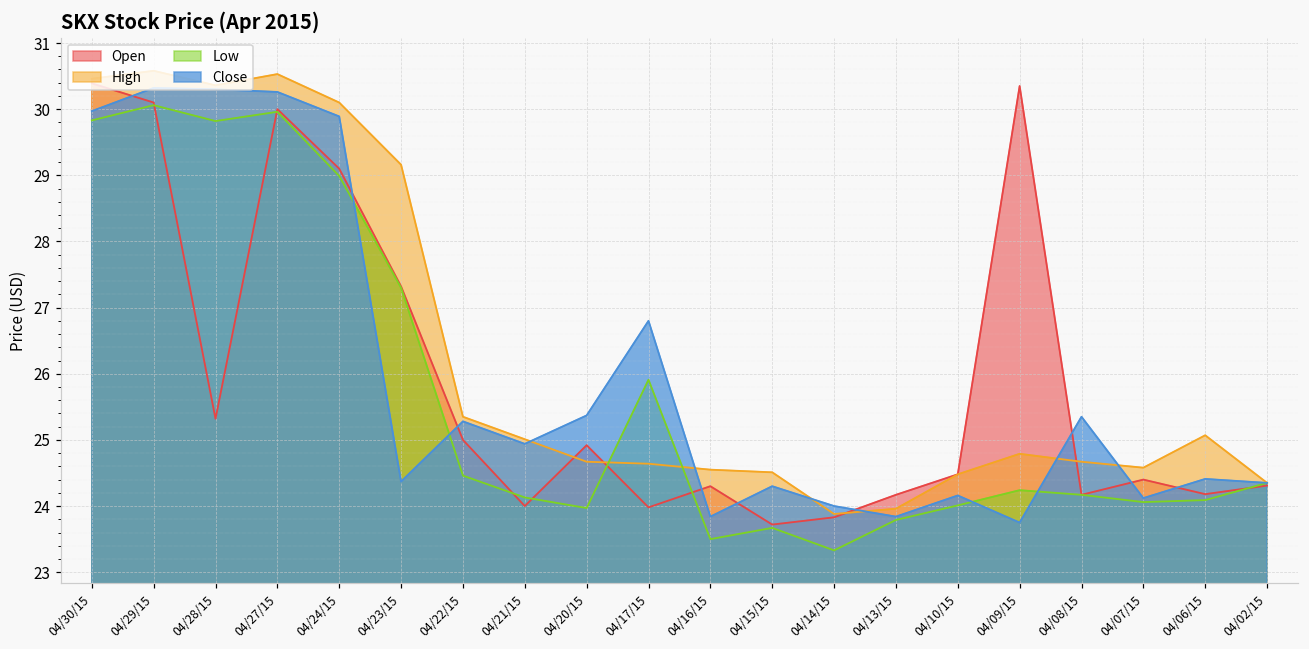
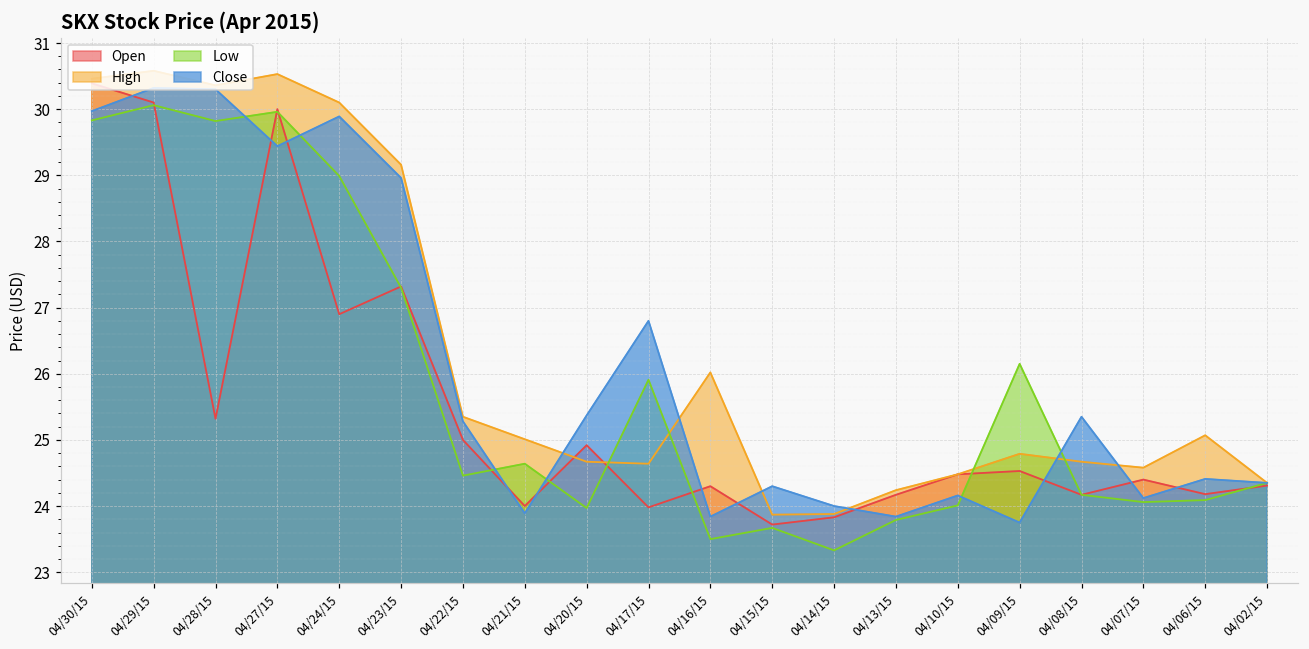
  {
    "Open": {
      "04/28/15": 25.3,
-     "04/24/15": 29.1,
+     "04/24/15": 26.9,
      "04/22/15": 25.0,
      "04/21/15": 24.0,
      "04/20/15": 24.9,
      "04/17/15": 24.0,
      "04/16/15": 24.3,
      "04/15/15": 23.7,
      "04/14/15": 23.8,
      "04/13/15": 24.2,
-     "04/09/15": 30.4,
+     "04/09/15": 24.5,
      "04/07/15": 24.4,
      "04/06/15": 24.2
    },
    "High": {
      "04/27/15": 30.5,
      "04/24/15": 30.1,
      "04/23/15": 29.2,
      "04/22/15": 25.4,
      "04/21/15": 25.0,
      "04/20/15": 24.7,
      "04/17/15": 24.6,
-     "04/16/15": 24.6,
-     "04/15/15": 24.5,
+     "04/16/15": 26.0,
+     "04/15/15": 23.9,
      "04/14/15": 23.9,
-     "04/13/15": 24.0,
+     "04/13/15": 24.2,
      "04/09/15": 24.8,
      "04/08/15": 24.7,
      "04/07/15": 24.6,
      "04/06/15": 25.1
    },
    "Low": {
      "04/30/15": 29.8,
      "04/28/15": 29.8,
      "04/24/15": 29.0,
      "04/22/15": 24.5,
-     "04/21/15": 24.1,
+     "04/21/15": 24.6,
      "04/20/15": 24.0,
      "04/17/15": 25.9,
      "04/16/15": 23.5,
      "04/15/15": 23.7,
      "04/14/15": 23.3,
      "04/13/15": 23.8,
      "04/10/15": 24.0,
-     "04/09/15": 24.2,
+     "04/09/15": 26.2,
      "04/07/15": 24.1,
      "04/06/15": 24.1
    },
    "Close": {
      "04/30/15": 30.0,
-     "04/27/15": 30.3,
+     "04/27/15": 29.4,
      "04/24/15": 29.9,
-     "04/23/15": 24.4,
+     "04/23/15": 29.0,
      "04/22/15": 25.3,
-     "04/21/15": 24.9,
+     "04/21/15": 23.9,
      "04/20/15": 25.4,
      "04/17/15": 26.8,
      "04/16/15": 23.8,
      "04/15/15": 24.3,
      "04/14/15": 24.0,
      "04/13/15": 23.8,
      "04/10/15": 24.2,
      "04/09/15": 23.8,
      "04/08/15": 25.4,
      "04/07/15": 24.1,
      "04/06/15": 24.4
    }
  }
